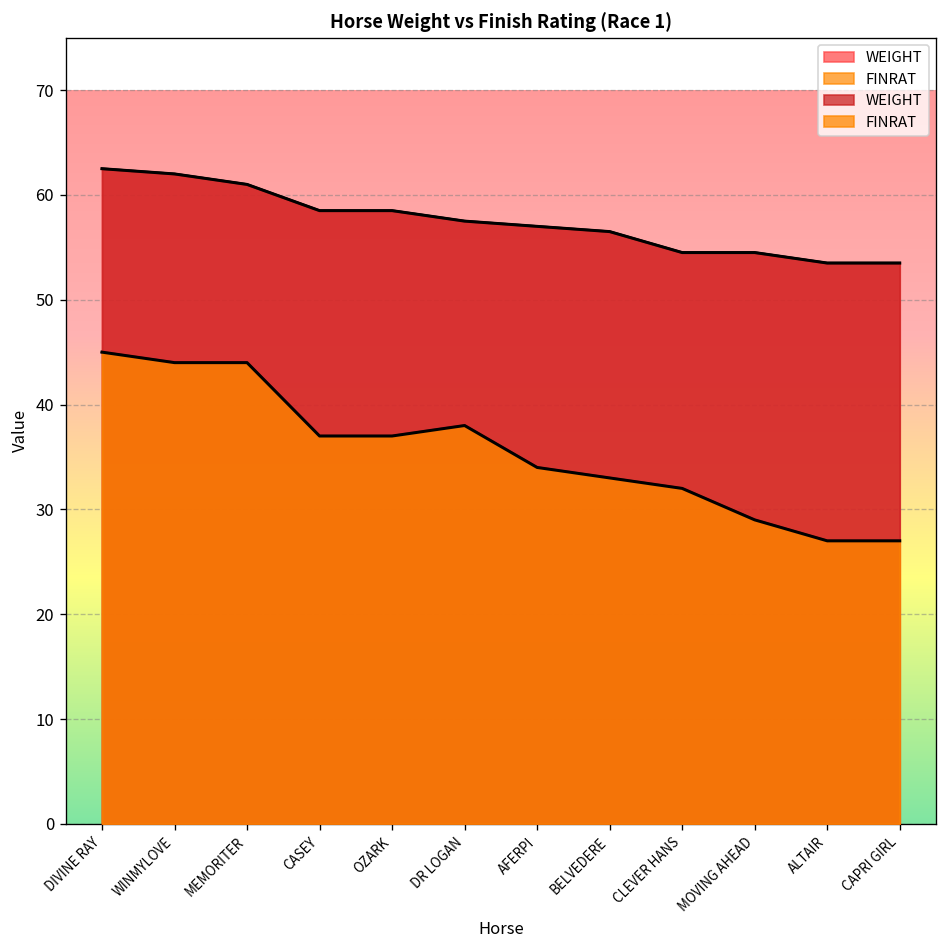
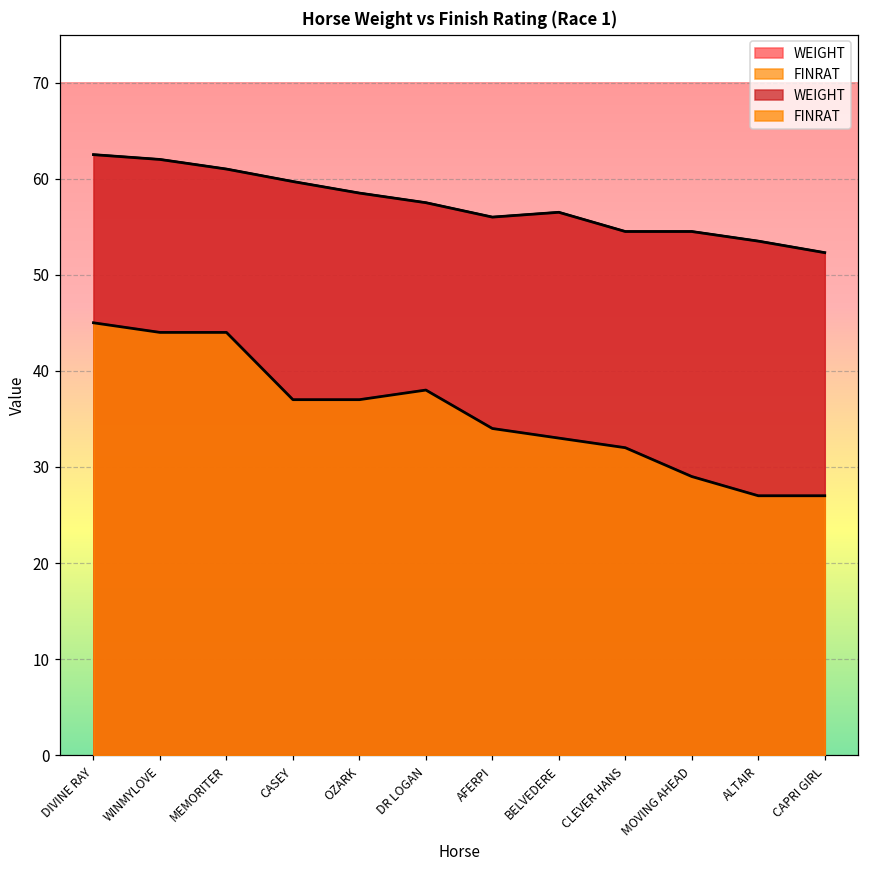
  {
    "WEIGHT": {
      "DIVINE RAY": 63,
      "WINMYLOVE": 62,
      "MEMORITER": 61,
-     "CASEY": 59,
+     "CASEY": 60,
      "OZARK": 59,
      "DR LOGAN": 58,
-     "AFERPI": 57,
+     "AFERPI": 56,
      "BELVEDERE": 57,
      "CLEVER HANS": 55,
      "MOVING AHEAD": 55,
      "ALTAIR": 54,
-     "CAPRI GIRL": 54
+     "CAPRI GIRL": 52
    },
    "FINRAT": {
      "DIVINE RAY": 45,
      "WINMYLOVE": 44,
      "MEMORITER": 44,
      "CASEY": 37,
      "OZARK": 37,
      "DR LOGAN": 38,
      "AFERPI": 34,
      "BELVEDERE": 33,
      "CLEVER HANS": 32,
      "MOVING AHEAD": 29,
      "ALTAIR": 27,
      "CAPRI GIRL": 27
    }
  }
